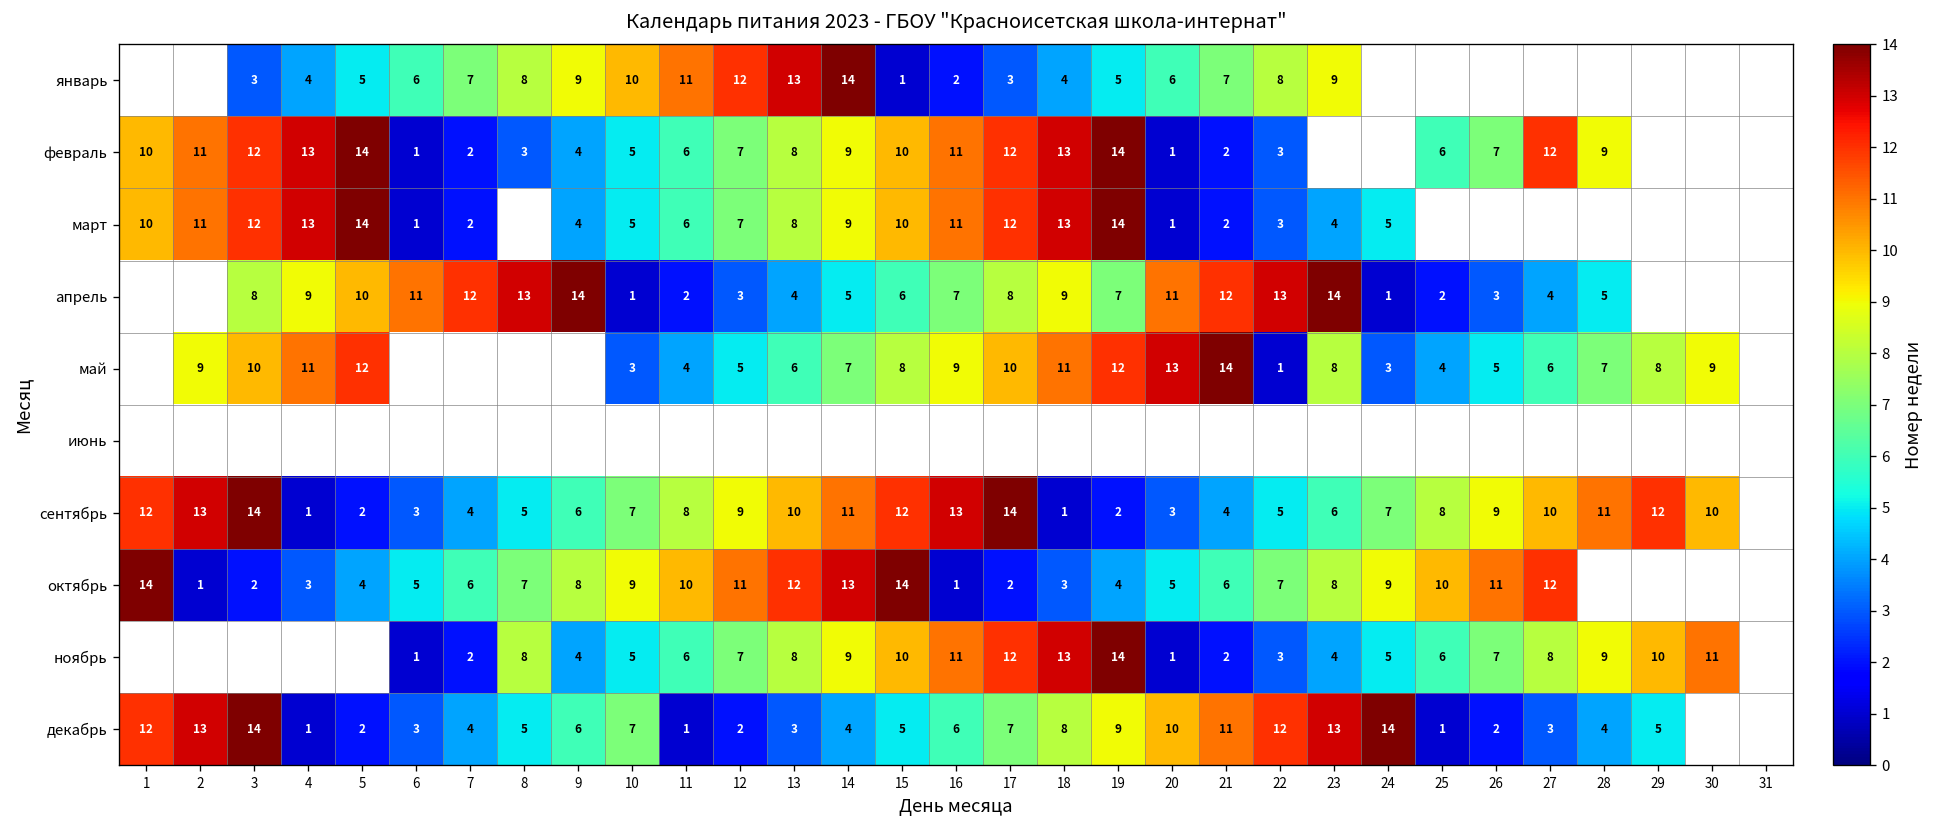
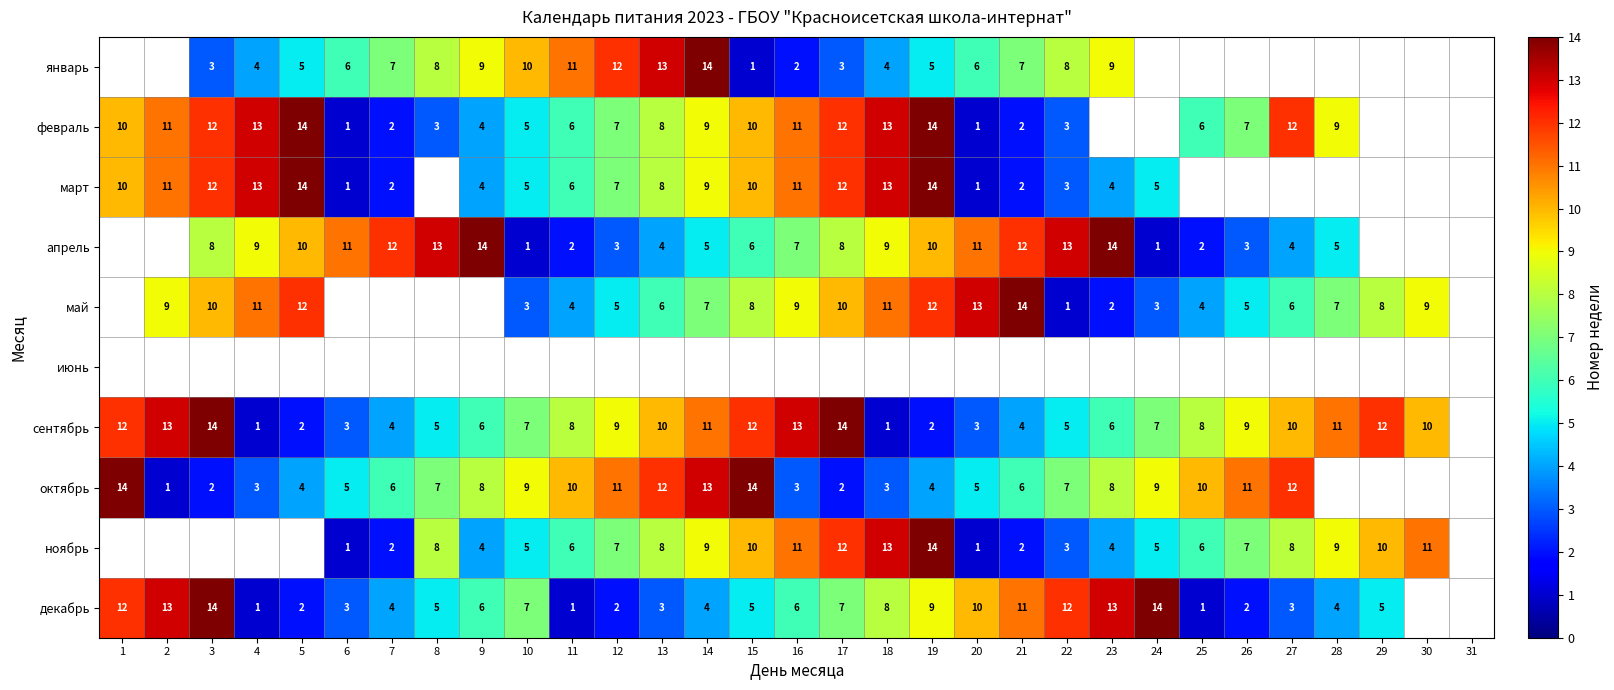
  {
    "апрель": {
      "3": 8,
      "4": 9,
      "5": 10,
      "6": 11,
      "7": 12,
      "8": 13,
      "9": 14,
      "10": 1,
      "11": 2,
      "12": 3,
      "13": 4,
      "14": 5,
      "15": 6,
      "16": 7,
      "17": 8,
      "18": 9,
-     "19": 7,
+     "19": 10,
      "20": 11,
      "21": 12,
      "22": 13,
      "23": 14,
      "24": 1,
      "25": 2,
      "26": 3,
      "27": 4,
      "28": 5
    },
    "май": {
      "2": 9,
      "3": 10,
      "4": 11,
      "5": 12,
      "10": 3,
      "11": 4,
      "12": 5,
      "13": 6,
      "14": 7,
      "15": 8,
      "16": 9,
      "17": 10,
      "18": 11,
      "19": 12,
      "20": 13,
      "21": 14,
      "22": 1,
-     "23": 8,
+     "23": 2,
      "24": 3,
      "25": 4,
      "26": 5,
      "27": 6,
      "28": 7,
      "29": 8,
      "30": 9
    },
    "октябрь": {
      "1": 14,
      "2": 1,
      "3": 2,
      "4": 3,
      "5": 4,
      "6": 5,
      "7": 6,
      "8": 7,
      "9": 8,
      "10": 9,
      "11": 10,
      "12": 11,
      "13": 12,
      "14": 13,
      "15": 14,
-     "16": 1,
+     "16": 3,
      "17": 2,
      "18": 3,
      "19": 4,
      "20": 5,
      "21": 6,
      "22": 7,
      "23": 8,
      "24": 9,
      "25": 10,
      "26": 11,
      "27": 12
    }
  }
